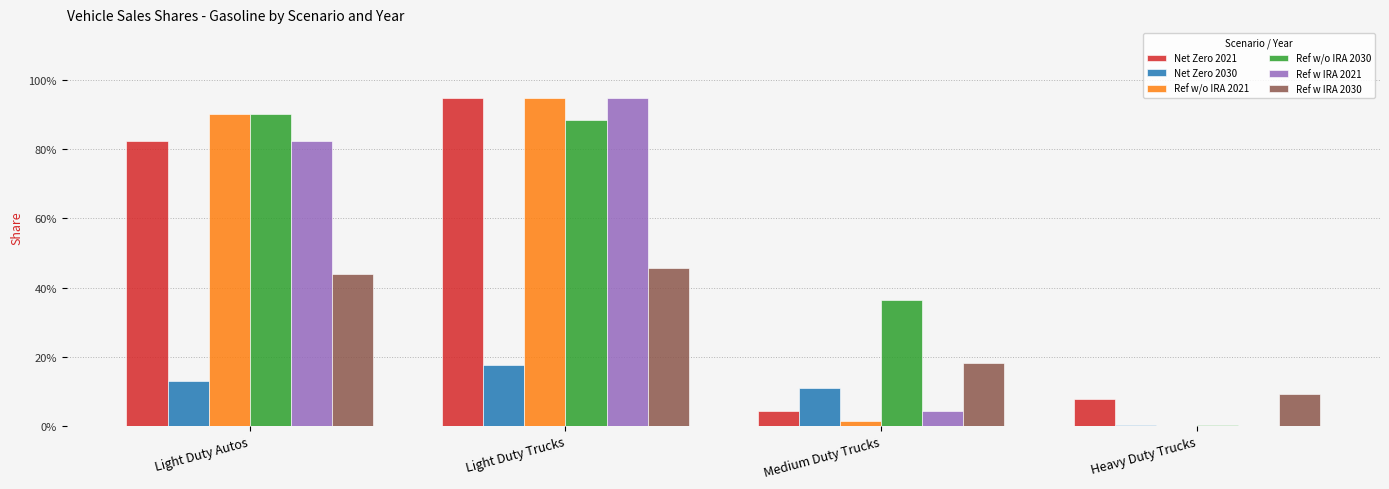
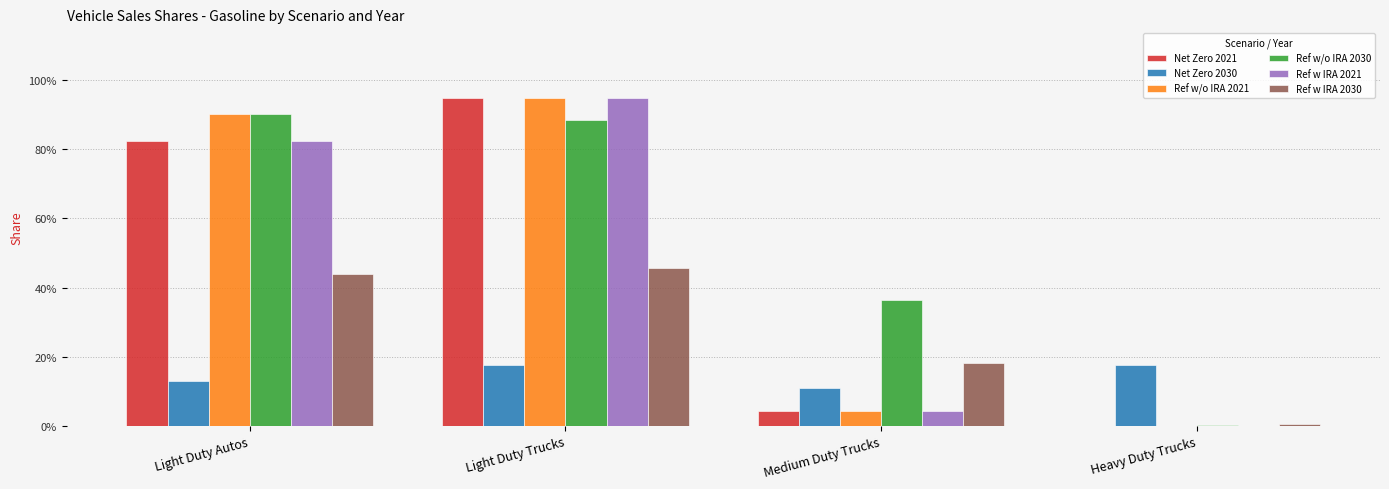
  {
    "Net Zero 2021": {
      "Light Duty Autos": "82%",
      "Light Duty Trucks": "95%",
      "Medium Duty Trucks": "4%",
-     "Heavy Duty Trucks": "8%"
+     "Heavy Duty Trucks": "0%"
    },
    "Net Zero 2030": {
      "Light Duty Autos": "13%",
      "Light Duty Trucks": "18%",
      "Medium Duty Trucks": "11%",
-     "Heavy Duty Trucks": "0%"
+     "Heavy Duty Trucks": "17%"
    },
    "Ref w/o IRA 2021": {
      "Light Duty Autos": "90%",
      "Light Duty Trucks": "95%",
-     "Medium Duty Trucks": "1%"
+     "Medium Duty Trucks": "4%"
    },
    "Ref w/o IRA 2030": {
      "Light Duty Autos": "90%",
      "Light Duty Trucks": "89%",
      "Medium Duty Trucks": "36%"
    },
    "Ref w IRA 2021": {
      "Light Duty Autos": "82%",
      "Light Duty Trucks": "95%",
      "Medium Duty Trucks": "4%"
    },
    "Ref w IRA 2030": {
      "Light Duty Autos": "44%",
      "Light Duty Trucks": "46%",
      "Medium Duty Trucks": "18%",
-     "Heavy Duty Trucks": "9%"
+     "Heavy Duty Trucks": "0%"
    }
  }
